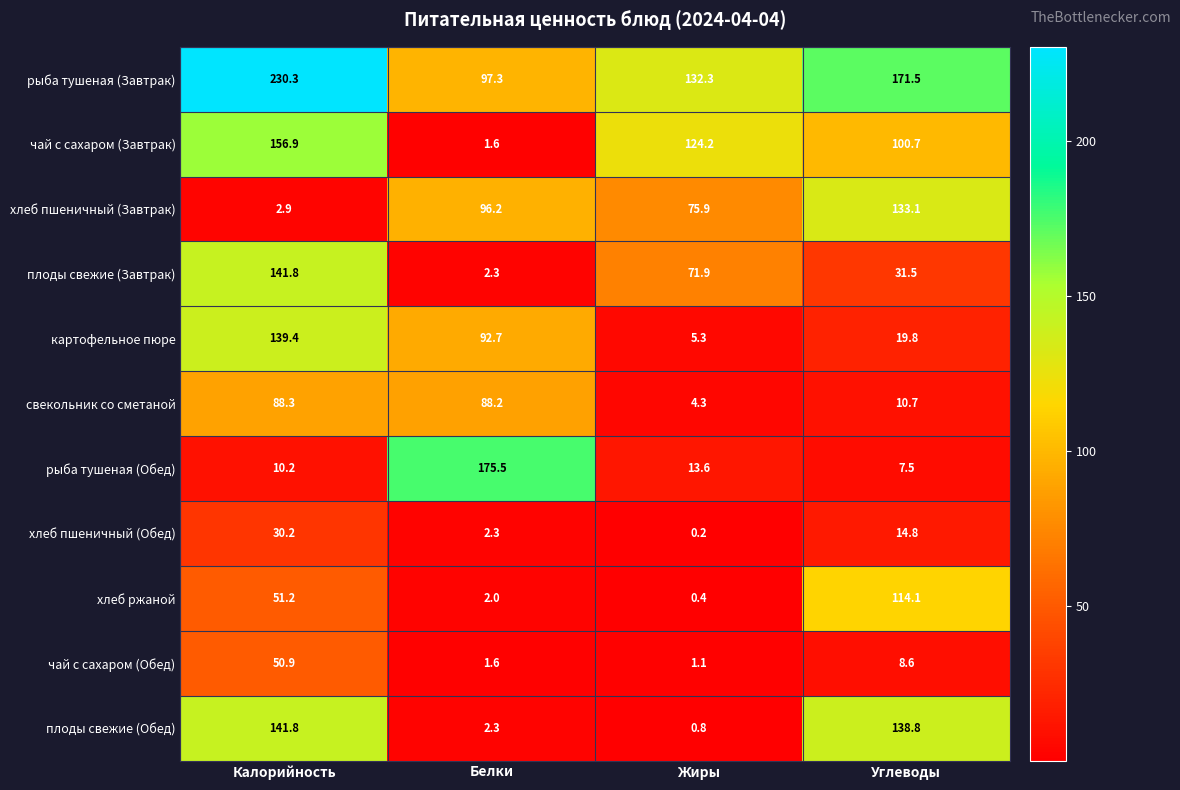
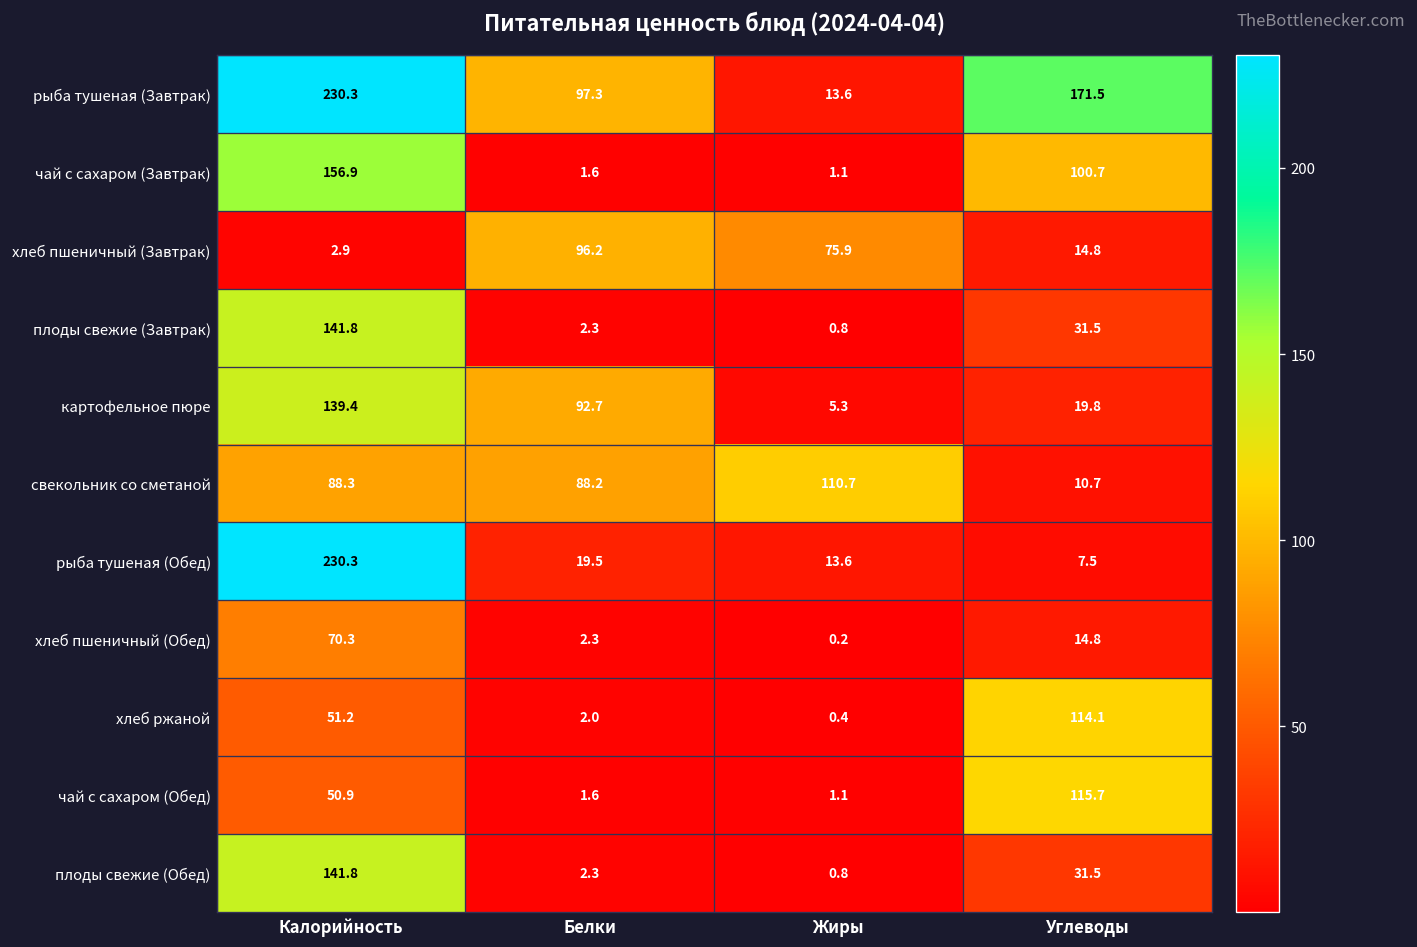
  {
    "рыба тушеная (Завтрак)": {
      "Калорийность": 230.3,
      "Белки": 97.3,
-     "Жиры": 132.3,
+     "Жиры": 13.6,
      "Углеводы": 171.5
    },
    "чай с сахаром (Завтрак)": {
      "Калорийность": 156.9,
      "Белки": 1.6,
-     "Жиры": 124.2,
+     "Жиры": 1.1,
      "Углеводы": 100.7
    },
    "хлеб пшеничный (Завтрак)": {
      "Калорийность": 2.9,
      "Белки": 96.2,
      "Жиры": 75.9,
-     "Углеводы": 133.1
+     "Углеводы": 14.8
    },
    "плоды свежие (Завтрак)": {
      "Калорийность": 141.8,
      "Белки": 2.3,
-     "Жиры": 71.9,
+     "Жиры": 0.8,
      "Углеводы": 31.5
    },
    "картофельное пюре": {
      "Калорийность": 139.4,
      "Белки": 92.7,
      "Жиры": 5.3,
      "Углеводы": 19.8
    },
    "свекольник со сметаной": {
      "Калорийность": 88.3,
      "Белки": 88.2,
-     "Жиры": 4.3,
+     "Жиры": 110.7,
      "Углеводы": 10.7
    },
    "рыба тушеная (Обед)": {
-     "Калорийность": 10.2,
-     "Белки": 175.5,
+     "Калорийность": 230.3,
+     "Белки": 19.5,
      "Жиры": 13.6,
      "Углеводы": 7.5
    },
    "хлеб пшеничный (Обед)": {
-     "Калорийность": 30.2,
+     "Калорийность": 70.3,
      "Белки": 2.3,
      "Жиры": 0.2,
      "Углеводы": 14.8
    },
    "хлеб ржаной": {
      "Калорийность": 51.2,
      "Белки": 2.0,
      "Жиры": 0.4,
      "Углеводы": 114.1
    },
    "чай с сахаром (Обед)": {
      "Калорийность": 50.9,
      "Белки": 1.6,
      "Жиры": 1.1,
-     "Углеводы": 8.6
+     "Углеводы": 115.7
    },
    "плоды свежие (Обед)": {
      "Калорийность": 141.8,
      "Белки": 2.3,
      "Жиры": 0.8,
-     "Углеводы": 138.8
+     "Углеводы": 31.5
    }
  }
